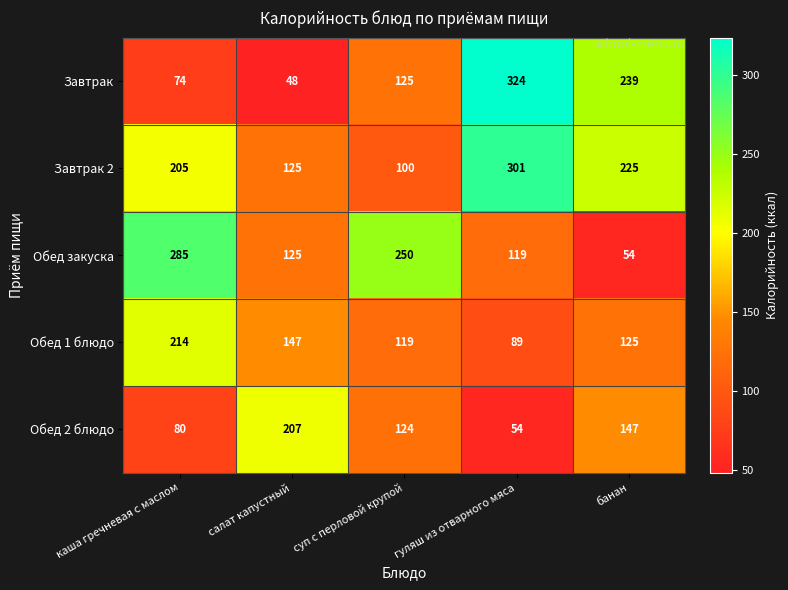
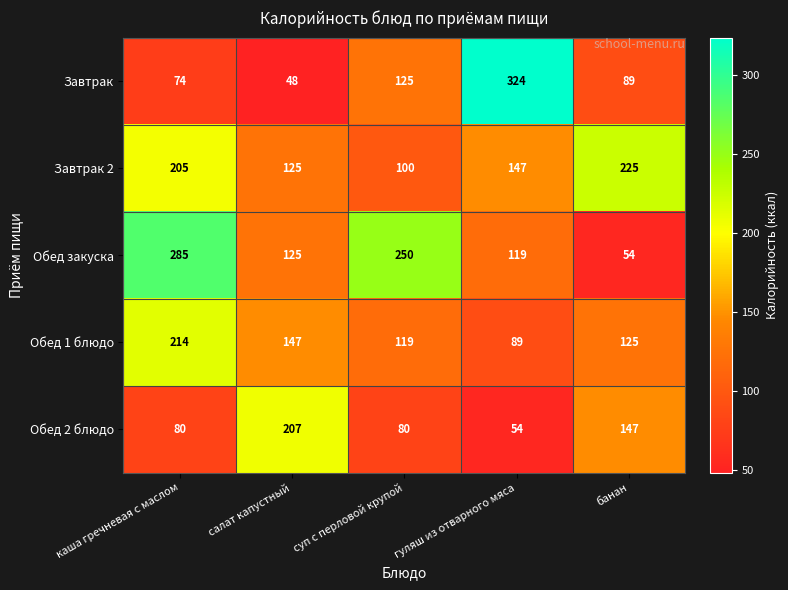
  {
    "Завтрак": {
      "каша гречневая с маслом": 74,
      "салат капустный": 48,
      "суп с перловой крупой": 125,
      "гуляш из отварного мяса": 324,
-     "банан": 239
+     "банан": 89
    },
    "Завтрак 2": {
      "каша гречневая с маслом": 205,
      "салат капустный": 125,
      "суп с перловой крупой": 100,
-     "гуляш из отварного мяса": 301,
+     "гуляш из отварного мяса": 147,
      "банан": 225
    },
    "Обед закуска": {
      "каша гречневая с маслом": 285,
      "салат капустный": 125,
      "суп с перловой крупой": 250,
      "гуляш из отварного мяса": 119,
      "банан": 54
    },
    "Обед 1 блюдо": {
      "каша гречневая с маслом": 214,
      "салат капустный": 147,
      "суп с перловой крупой": 119,
      "гуляш из отварного мяса": 89,
      "банан": 125
    },
    "Обед 2 блюдо": {
      "каша гречневая с маслом": 80,
      "салат капустный": 207,
-     "суп с перловой крупой": 124,
+     "суп с перловой крупой": 80,
      "гуляш из отварного мяса": 54,
      "банан": 147
    }
  }
